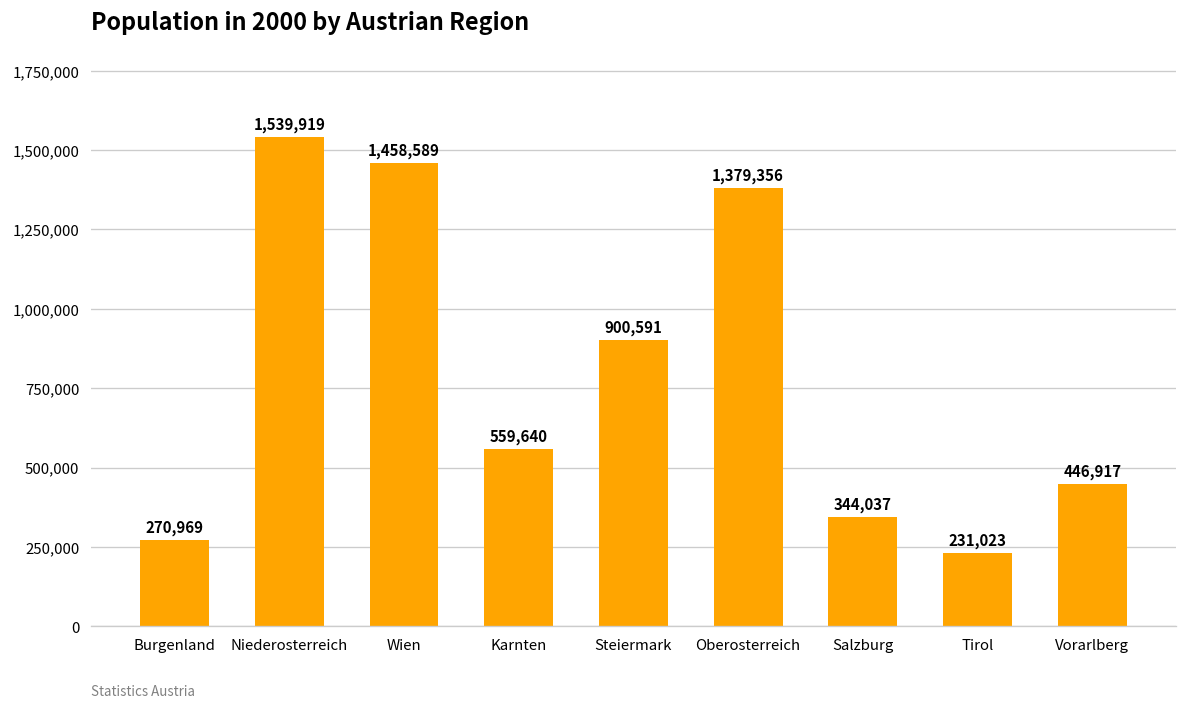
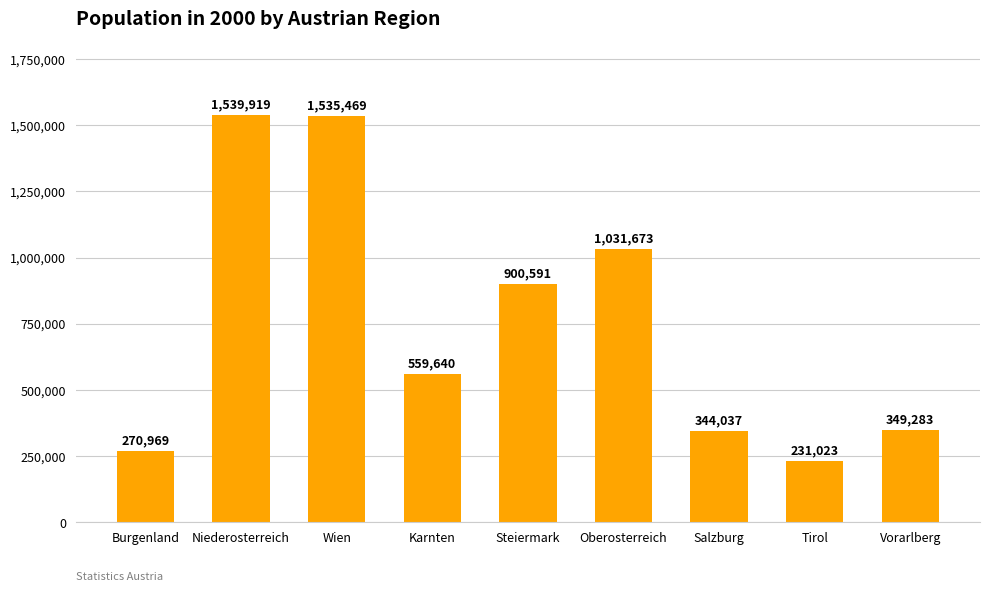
  {
    "Burgenland": "270,969",
    "Niederosterreich": "1,539,919",
-   "Wien": "1,458,589",
+   "Wien": "1,535,469",
    "Karnten": "559,640",
    "Steiermark": "900,591",
-   "Oberosterreich": "1,379,356",
+   "Oberosterreich": "1,031,673",
    "Salzburg": "344,037",
    "Tirol": "231,023",
-   "Vorarlberg": "446,917"
+   "Vorarlberg": "349,283"
  }
